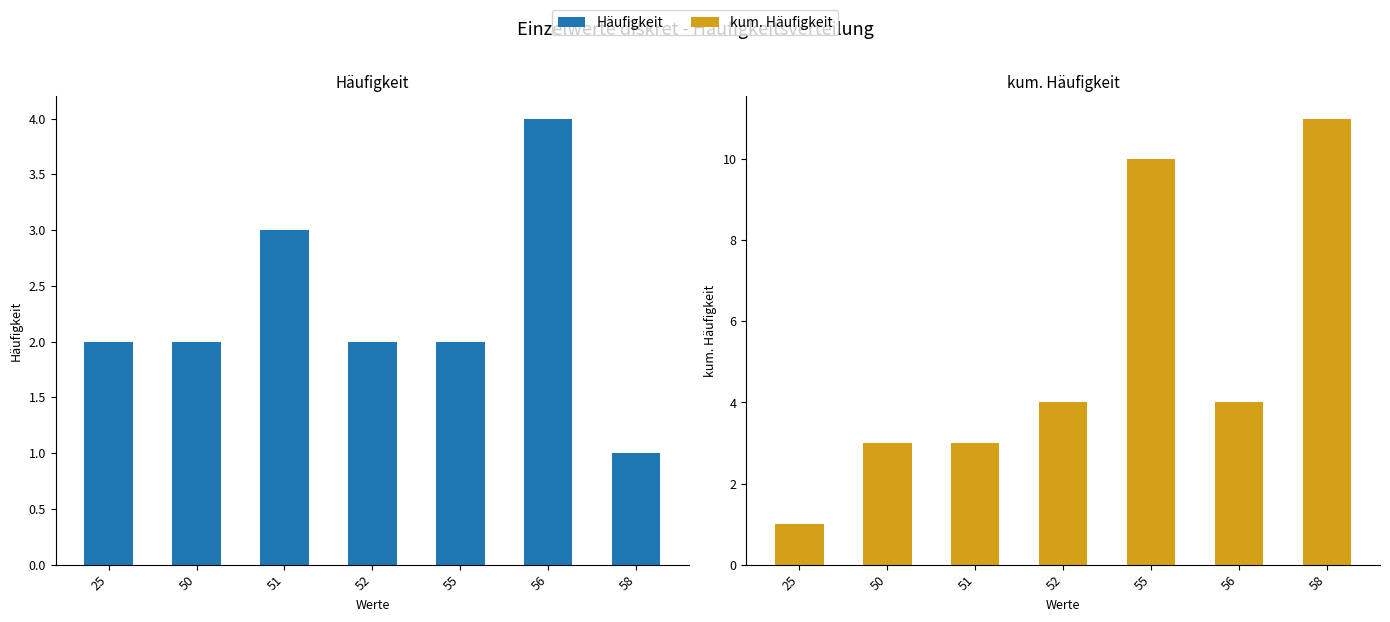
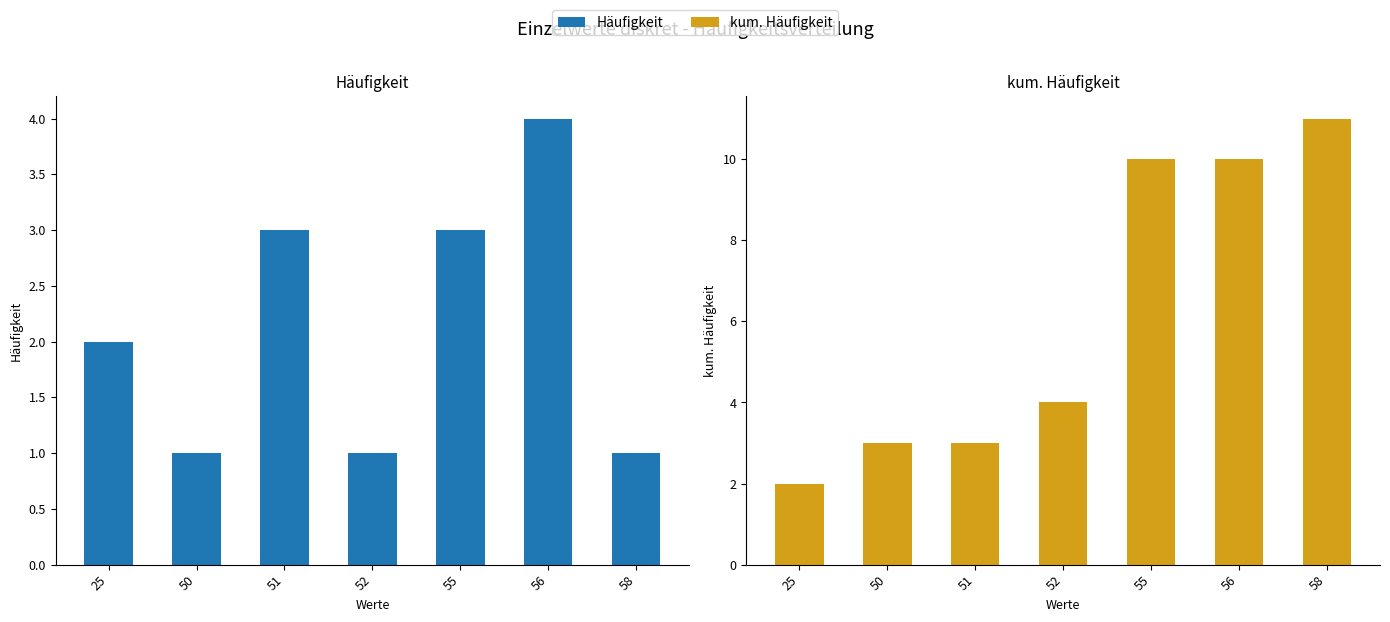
  {
    "Häufigkeit": {
      "25": 2,
-     "50": 2,
+     "50": 1,
      "51": 3,
-     "52": 2,
-     "55": 2,
+     "52": 1,
+     "55": 3,
      "56": 4,
      "58": 1
    },
    "kum. Häufigkeit": {
-     "25": 1,
+     "25": 2,
      "50": 3,
      "51": 3,
      "52": 4,
      "55": 10,
-     "56": 4,
+     "56": 10,
      "58": 11
    }
  }
